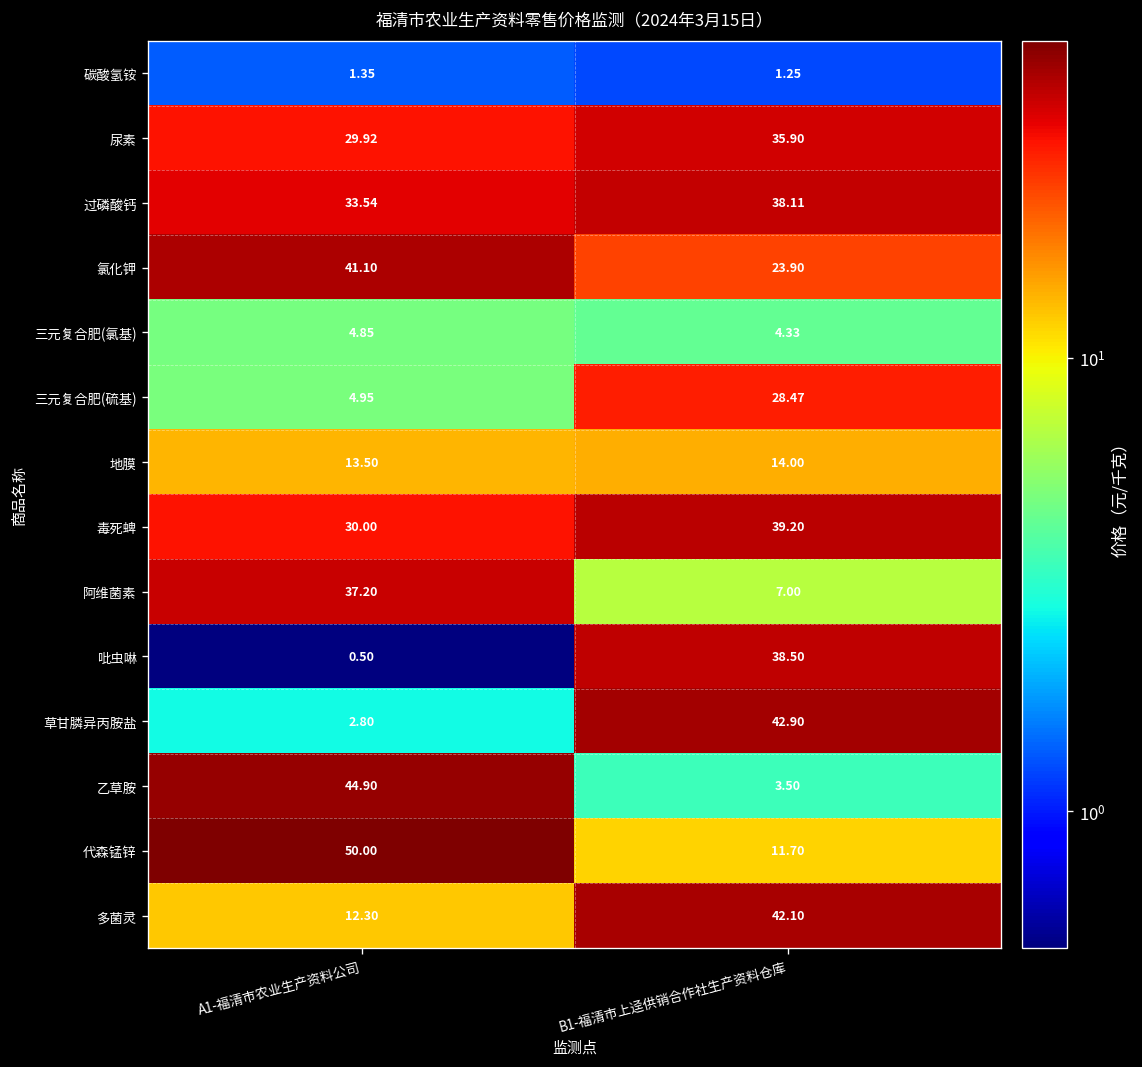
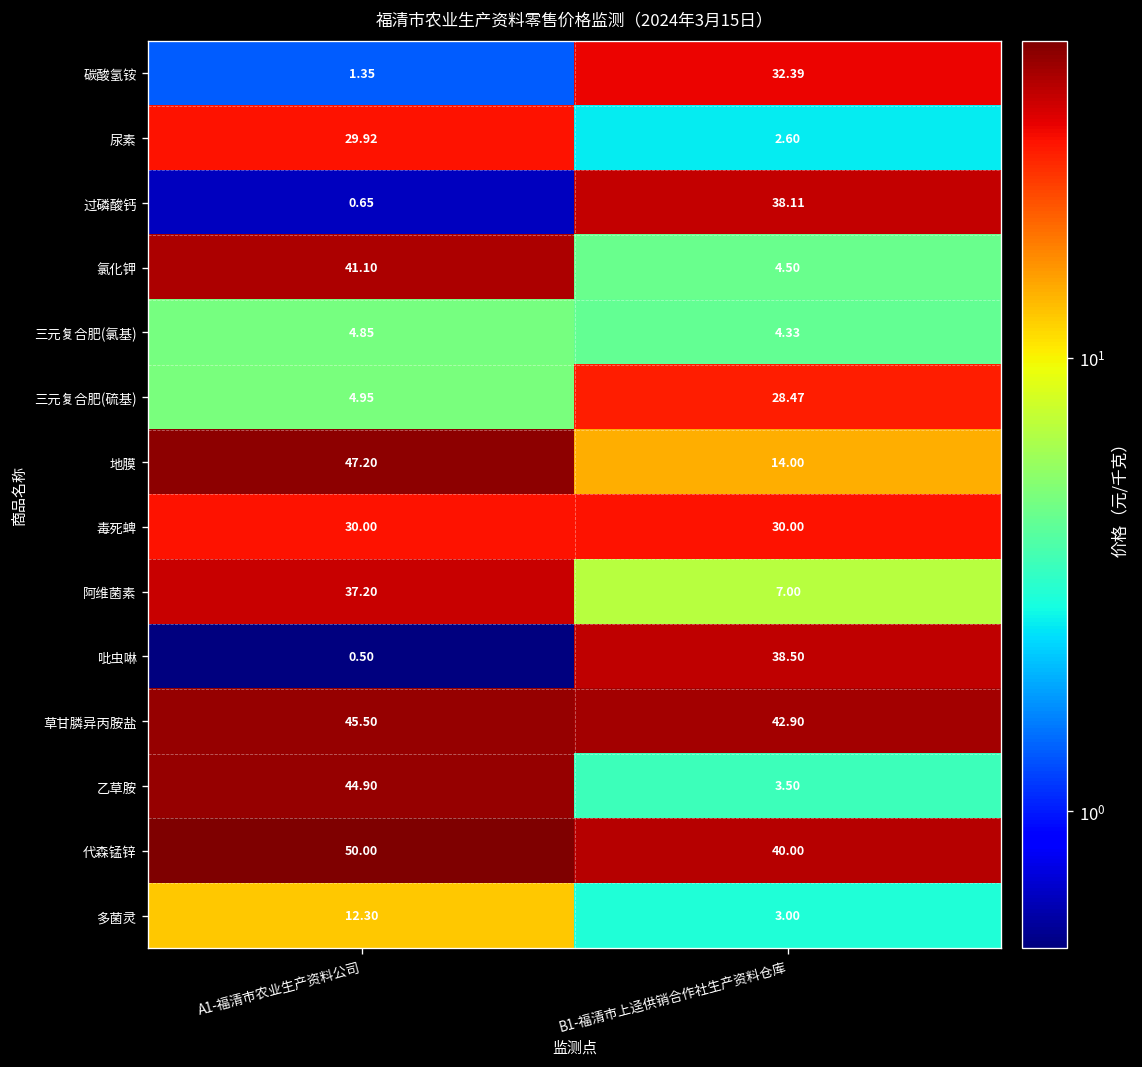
  {
    "碳酸氢铵": {
      "A1-福清市农业生产资料公司": 1.35,
-     "B1-福清市上迳供销合作社生产资料仓库": 1.25
+     "B1-福清市上迳供销合作社生产资料仓库": 32.39
    },
    "尿素": {
      "A1-福清市农业生产资料公司": 29.92,
-     "B1-福清市上迳供销合作社生产资料仓库": 35.90
+     "B1-福清市上迳供销合作社生产资料仓库": 2.60
    },
    "过磷酸钙": {
-     "A1-福清市农业生产资料公司": 33.54,
+     "A1-福清市农业生产资料公司": 0.65,
      "B1-福清市上迳供销合作社生产资料仓库": 38.11
    },
    "氯化钾": {
      "A1-福清市农业生产资料公司": 41.10,
-     "B1-福清市上迳供销合作社生产资料仓库": 23.90
+     "B1-福清市上迳供销合作社生产资料仓库": 4.50
    },
    "三元复合肥(氯基)": {
      "A1-福清市农业生产资料公司": 4.85,
      "B1-福清市上迳供销合作社生产资料仓库": 4.33
    },
    "三元复合肥(硫基)": {
      "A1-福清市农业生产资料公司": 4.95,
      "B1-福清市上迳供销合作社生产资料仓库": 28.47
    },
    "地膜": {
-     "A1-福清市农业生产资料公司": 13.50,
+     "A1-福清市农业生产资料公司": 47.20,
      "B1-福清市上迳供销合作社生产资料仓库": 14.00
    },
    "毒死蜱": {
      "A1-福清市农业生产资料公司": 30.00,
-     "B1-福清市上迳供销合作社生产资料仓库": 39.20
+     "B1-福清市上迳供销合作社生产资料仓库": 30.00
    },
    "阿维菌素": {
      "A1-福清市农业生产资料公司": 37.20,
      "B1-福清市上迳供销合作社生产资料仓库": 7.00
    },
    "吡虫啉": {
      "A1-福清市农业生产资料公司": 0.50,
      "B1-福清市上迳供销合作社生产资料仓库": 38.50
    },
    "草甘膦异丙胺盐": {
-     "A1-福清市农业生产资料公司": 2.80,
+     "A1-福清市农业生产资料公司": 45.50,
      "B1-福清市上迳供销合作社生产资料仓库": 42.90
    },
    "乙草胺": {
      "A1-福清市农业生产资料公司": 44.90,
      "B1-福清市上迳供销合作社生产资料仓库": 3.50
    },
    "代森锰锌": {
      "A1-福清市农业生产资料公司": 50.00,
-     "B1-福清市上迳供销合作社生产资料仓库": 11.70
+     "B1-福清市上迳供销合作社生产资料仓库": 40.00
    },
    "多菌灵": {
      "A1-福清市农业生产资料公司": 12.30,
-     "B1-福清市上迳供销合作社生产资料仓库": 42.10
+     "B1-福清市上迳供销合作社生产资料仓库": 3.00
    }
  }
